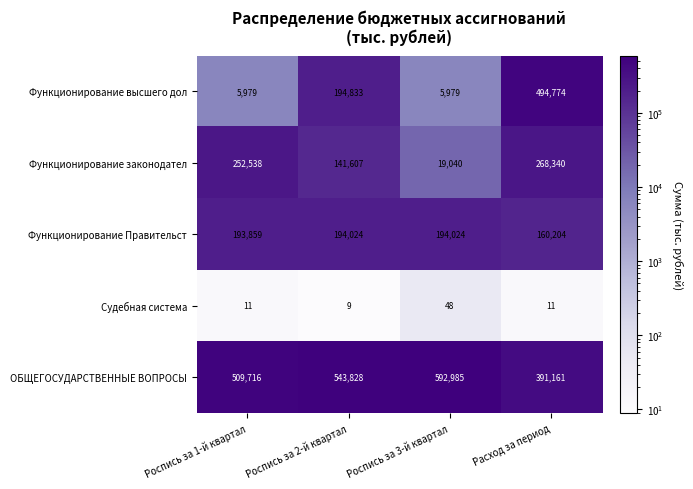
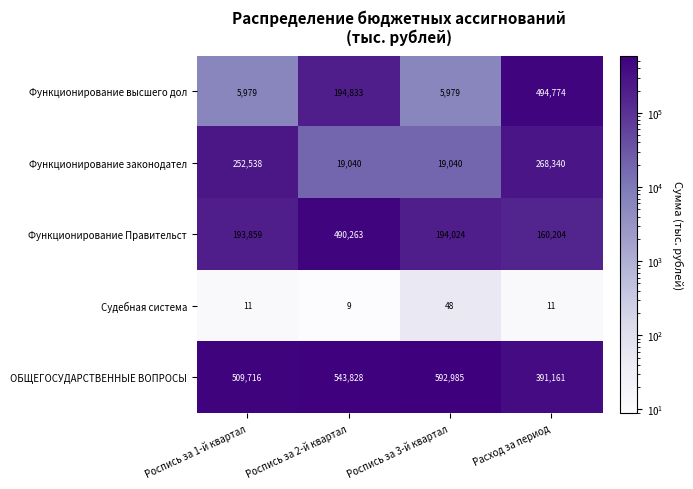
  {
    "Функционирование высшего дол": {
      "Роспись за 1-й квартал": "5,979",
      "Роспись за 2-й квартал": "194,833",
      "Роспись за 3-й квартал": "5,979",
      "Расход за период": "494,774"
    },
    "Функционирование законодател": {
      "Роспись за 1-й квартал": "252,538",
-     "Роспись за 2-й квартал": "141,607",
+     "Роспись за 2-й квартал": "19,040",
      "Роспись за 3-й квартал": "19,040",
      "Расход за период": "268,340"
    },
    "Функционирование Правительст": {
      "Роспись за 1-й квартал": "193,859",
-     "Роспись за 2-й квартал": "194,024",
+     "Роспись за 2-й квартал": "490,263",
      "Роспись за 3-й квартал": "194,024",
      "Расход за период": "160,204"
    },
    "Судебная система": {
      "Роспись за 1-й квартал": "11",
      "Роспись за 2-й квартал": "9",
      "Роспись за 3-й квартал": "48",
      "Расход за период": "11"
    },
    "ОБЩЕГОСУДАРСТВЕННЫЕ ВОПРОСЫ": {
      "Роспись за 1-й квартал": "509,716",
      "Роспись за 2-й квартал": "543,828",
      "Роспись за 3-й квартал": "592,985",
      "Расход за период": "391,161"
    }
  }
